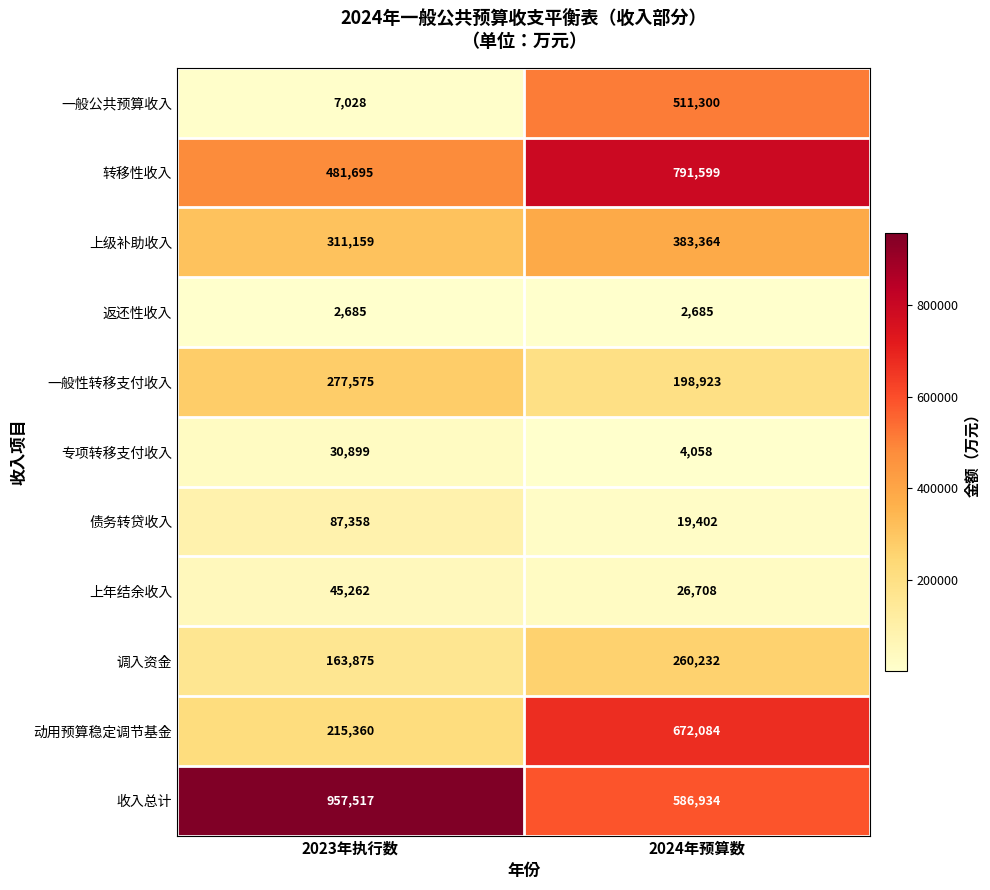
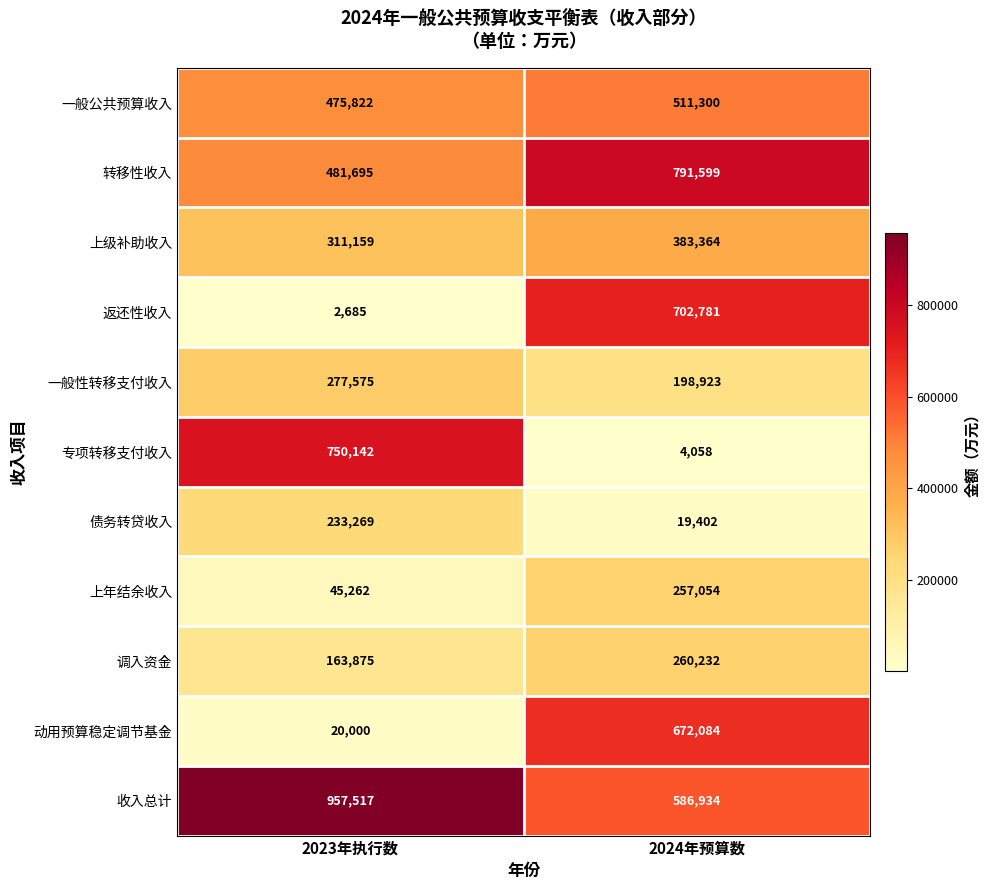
  {
    "一般公共预算收入": {
-     "2023年执行数": "7,028",
+     "2023年执行数": "475,822",
      "2024年预算数": "511,300"
    },
    "转移性收入": {
      "2023年执行数": "481,695",
      "2024年预算数": "791,599"
    },
    "上级补助收入": {
      "2023年执行数": "311,159",
      "2024年预算数": "383,364"
    },
    "返还性收入": {
      "2023年执行数": "2,685",
-     "2024年预算数": "2,685"
+     "2024年预算数": "702,781"
    },
    "一般性转移支付收入": {
      "2023年执行数": "277,575",
      "2024年预算数": "198,923"
    },
    "专项转移支付收入": {
-     "2023年执行数": "30,899",
+     "2023年执行数": "750,142",
      "2024年预算数": "4,058"
    },
    "债务转贷收入": {
-     "2023年执行数": "87,358",
+     "2023年执行数": "233,269",
      "2024年预算数": "19,402"
    },
    "上年结余收入": {
      "2023年执行数": "45,262",
-     "2024年预算数": "26,708"
+     "2024年预算数": "257,054"
    },
    "调入资金": {
      "2023年执行数": "163,875",
      "2024年预算数": "260,232"
    },
    "动用预算稳定调节基金": {
-     "2023年执行数": "215,360",
+     "2023年执行数": "20,000",
      "2024年预算数": "672,084"
    },
    "收入总计": {
      "2023年执行数": "957,517",
      "2024年预算数": "586,934"
    }
  }
